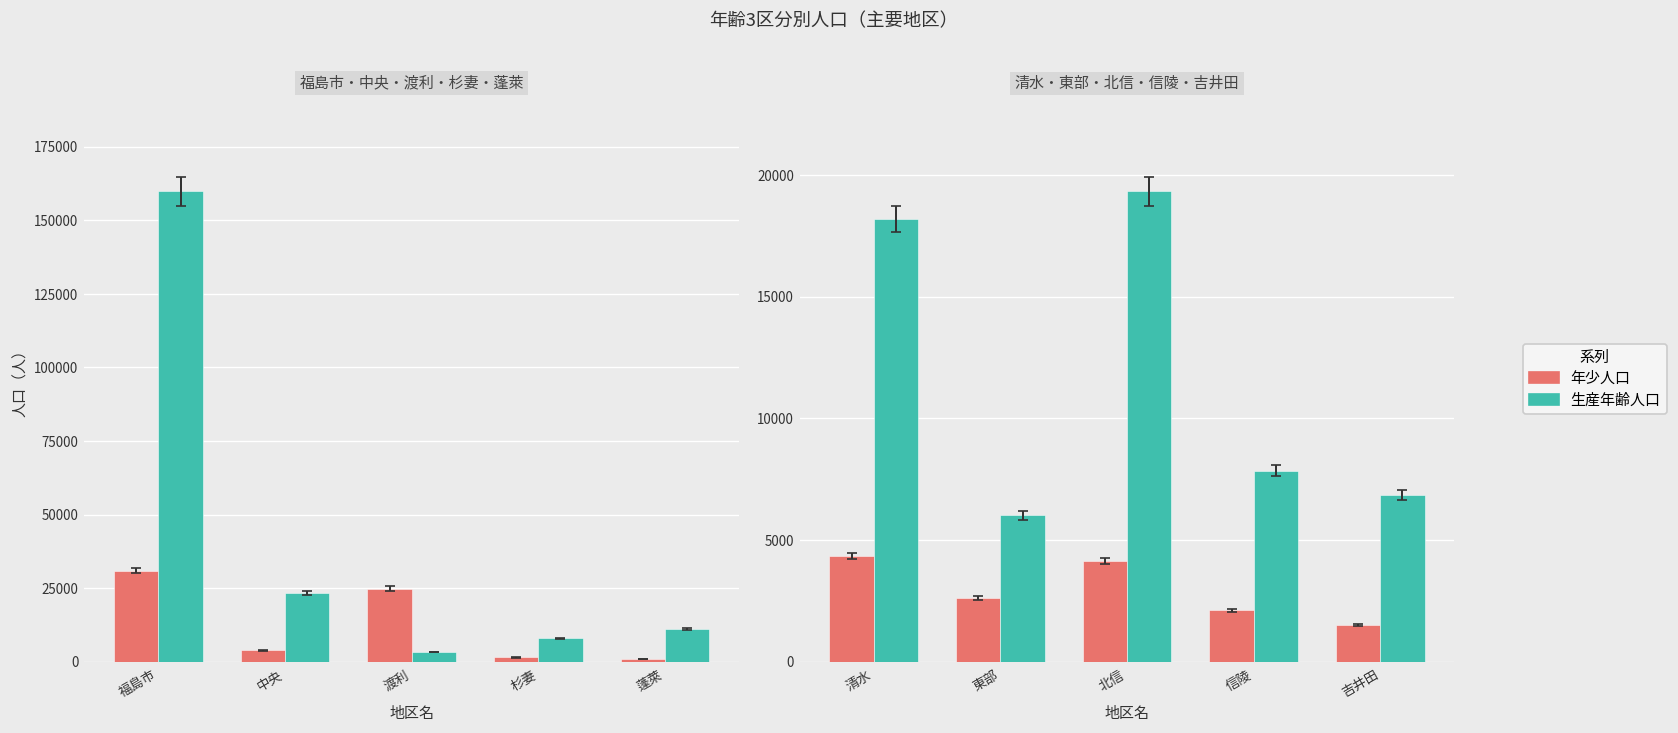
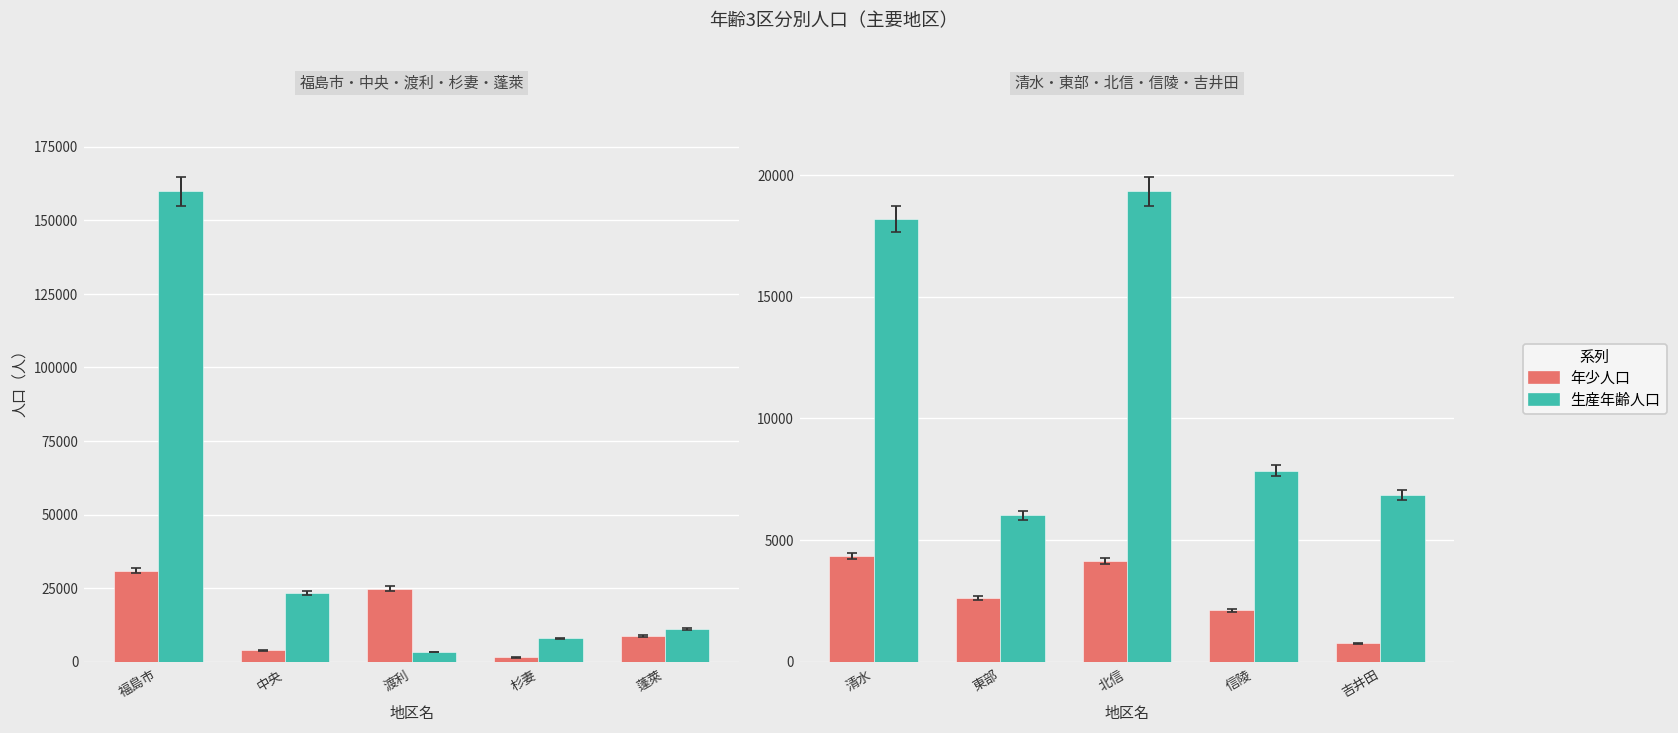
  {
    "福島市・中央・渡利・杉妻・蓬萊": {
      "年少人口": {
        "福島市": 31000,
        "中央": 4000,
        "渡利": 25000,
        "杉妻": 1000,
-       "蓬萊": 1000
+       "蓬萊": 9000
      },
      "生産年齢人口": {
        "福島市": 160000,
        "中央": 23000,
        "渡利": 3000,
        "杉妻": 8000,
        "蓬萊": 11000
      }
    },
    "清水・東部・北信・信陵・吉井田": {
      "年少人口": {
        "清水": 4300,
        "東部": 2600,
        "北信": 4100,
        "信陵": 2100,
-       "吉井田": 1500
+       "吉井田": 800
      },
      "生産年齢人口": {
        "清水": 18200,
        "東部": 6000,
        "北信": 19300,
        "信陵": 7900,
        "吉井田": 6900
      }
    }
  }
